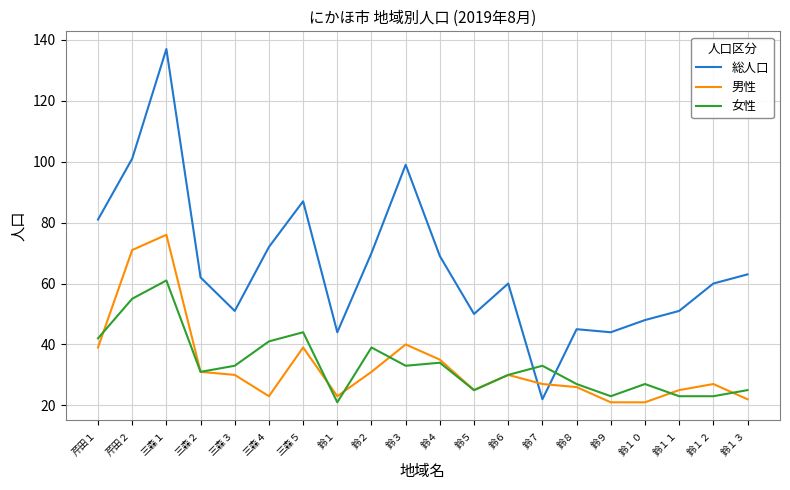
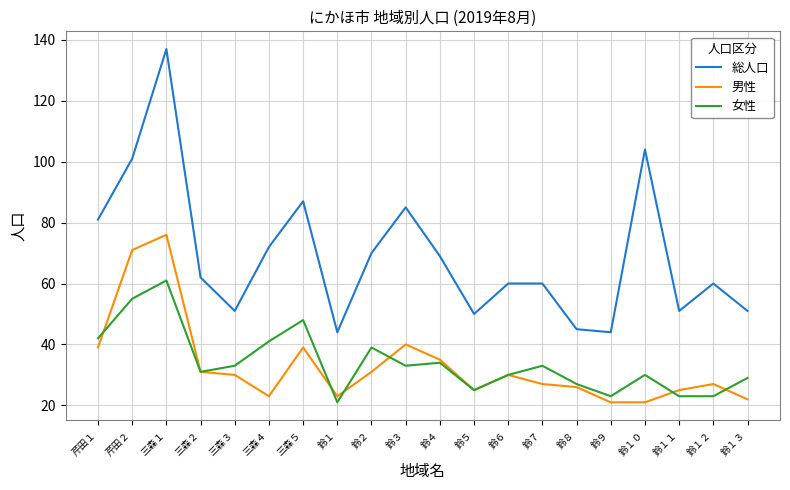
  {
    "総人口": {
      "芹田１": 81,
      "芹田２": 101,
      "三森１": 137,
      "三森２": 62,
      "三森３": 51,
      "三森４": 72,
      "三森５": 87,
      "鈴１": 44,
      "鈴２": 70,
-     "鈴３": 99,
+     "鈴３": 85,
      "鈴４": 69,
      "鈴５": 50,
      "鈴６": 60,
-     "鈴７": 22,
+     "鈴７": 60,
      "鈴８": 45,
      "鈴９": 44,
-     "鈴１０": 48,
+     "鈴１０": 104,
      "鈴１１": 51,
      "鈴１２": 60,
-     "鈴１３": 63
+     "鈴１３": 51
    },
    "男性": {
      "芹田１": 39,
      "芹田２": 71,
      "三森１": 76,
      "三森３": 30,
      "三森４": 23,
      "三森５": 39,
      "鈴１": 23,
      "鈴２": 31,
      "鈴３": 40,
      "鈴４": 35,
      "鈴７": 27,
      "鈴８": 26,
      "鈴９": 21,
      "鈴１０": 21,
      "鈴１１": 25,
      "鈴１２": 27,
      "鈴１３": 22
    },
    "女性": {
      "芹田１": 42,
      "芹田２": 55,
      "三森１": 61,
      "三森３": 33,
      "三森４": 41,
-     "三森５": 44,
+     "三森５": 48,
      "鈴１": 21,
      "鈴２": 39,
      "鈴３": 33,
      "鈴４": 34,
      "鈴７": 33,
      "鈴８": 27,
      "鈴９": 23,
-     "鈴１０": 27,
+     "鈴１０": 30,
      "鈴１１": 23,
      "鈴１２": 23,
-     "鈴１３": 25
+     "鈴１３": 29
    }
  }
